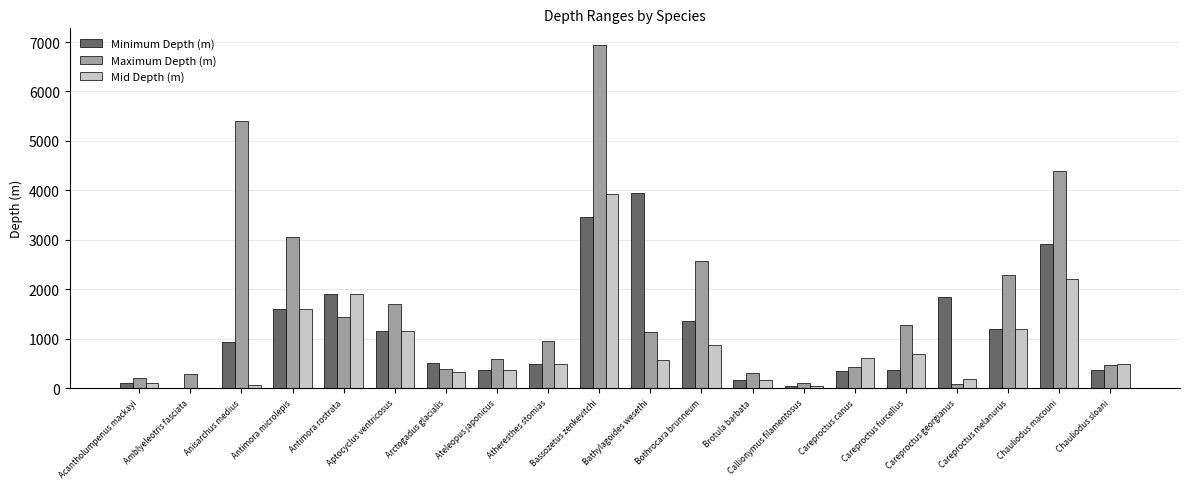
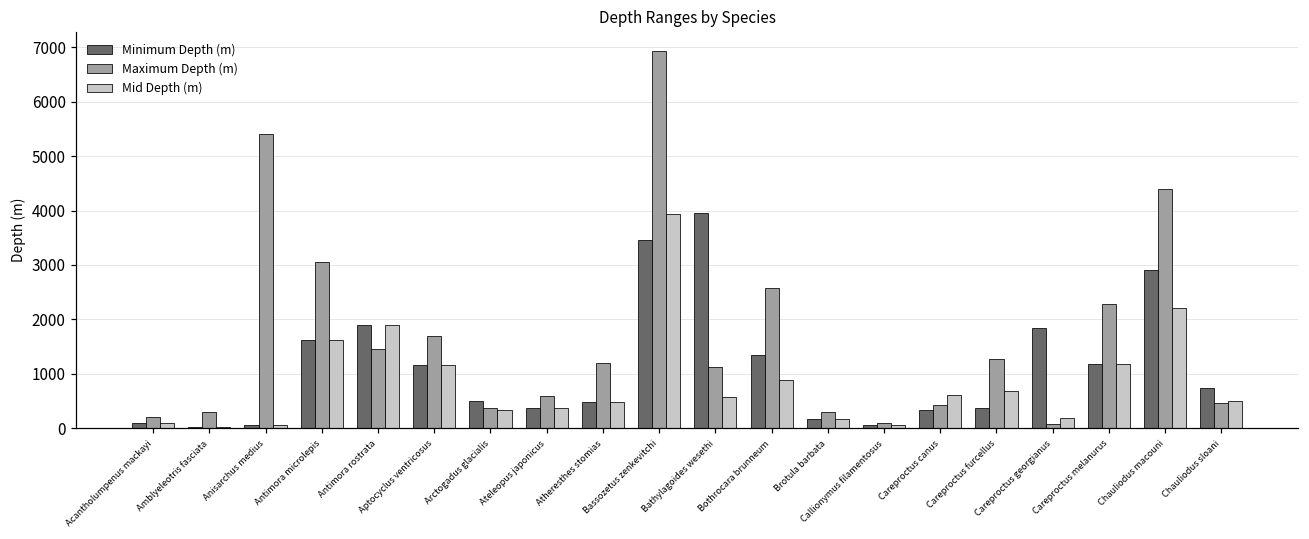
  {
    "Minimum Depth (m)": {
      "Acantholumpenus mackayi": 100,
-     "Anisarchus medius": 900,
+     "Anisarchus medius": 100,
      "Antimora microlepis": 1600,
      "Antimora rostrata": 1900,
      "Aptocyclus ventricosus": 1200,
      "Arctogadus glacialis": 500,
      "Ateleopus japonicus": 400,
      "Atheresthes stomias": 500,
      "Bassozetus zenkevitchi": 3500,
      "Bathylagoides wesethi": 3900,
      "Bothrocara brunneum": 1300,
      "Brotula barbata": 200,
      "Callionymus filamentosus": 100,
      "Careproctus canus": 300,
      "Careproctus furcellus": 400,
      "Careproctus georgianus": 1800,
      "Careproctus melanurus": 1200,
      "Chauliodus macouni": 2900,
-     "Chauliodus sloani": 400
+     "Chauliodus sloani": 700
    },
    "Maximum Depth (m)": {
      "Acantholumpenus mackayi": 200,
      "Amblyeleotris fasciata": 300,
      "Anisarchus medius": 5400,
      "Antimora microlepis": 3000,
      "Antimora rostrata": 1400,
      "Aptocyclus ventricosus": 1700,
      "Arctogadus glacialis": 400,
      "Ateleopus japonicus": 600,
-     "Atheresthes stomias": 1000,
+     "Atheresthes stomias": 1200,
      "Bassozetus zenkevitchi": 6900,
      "Bathylagoides wesethi": 1100,
      "Bothrocara brunneum": 2600,
      "Brotula barbata": 300,
      "Callionymus filamentosus": 100,
      "Careproctus canus": 400,
      "Careproctus furcellus": 1300,
      "Careproctus georgianus": 100,
      "Careproctus melanurus": 2300,
      "Chauliodus macouni": 4400,
      "Chauliodus sloani": 500
    },
    "Mid Depth (m)": {
      "Acantholumpenus mackayi": 100,
      "Anisarchus medius": 100,
      "Antimora microlepis": 1600,
      "Antimora rostrata": 1900,
      "Aptocyclus ventricosus": 1200,
      "Arctogadus glacialis": 300,
      "Ateleopus japonicus": 400,
      "Atheresthes stomias": 500,
      "Bassozetus zenkevitchi": 3900,
      "Bathylagoides wesethi": 600,
      "Bothrocara brunneum": 900,
      "Brotula barbata": 200,
      "Callionymus filamentosus": 100,
      "Careproctus canus": 600,
      "Careproctus furcellus": 700,
      "Careproctus georgianus": 200,
      "Careproctus melanurus": 1200,
      "Chauliodus macouni": 2200,
      "Chauliodus sloani": 500
    }
  }
